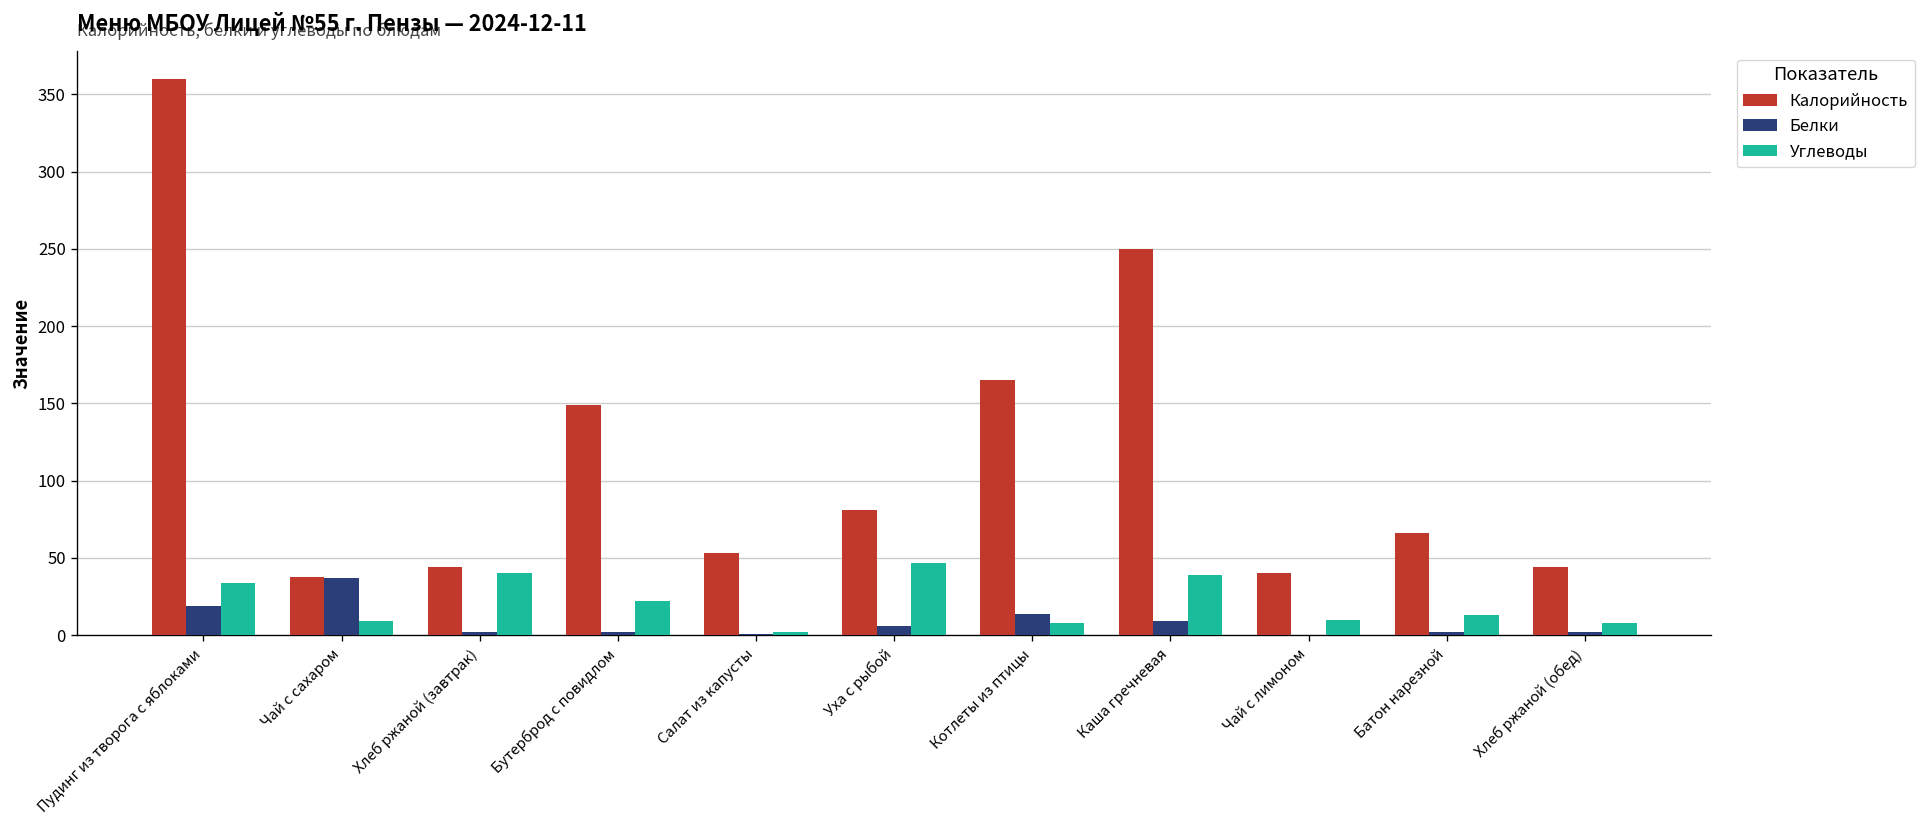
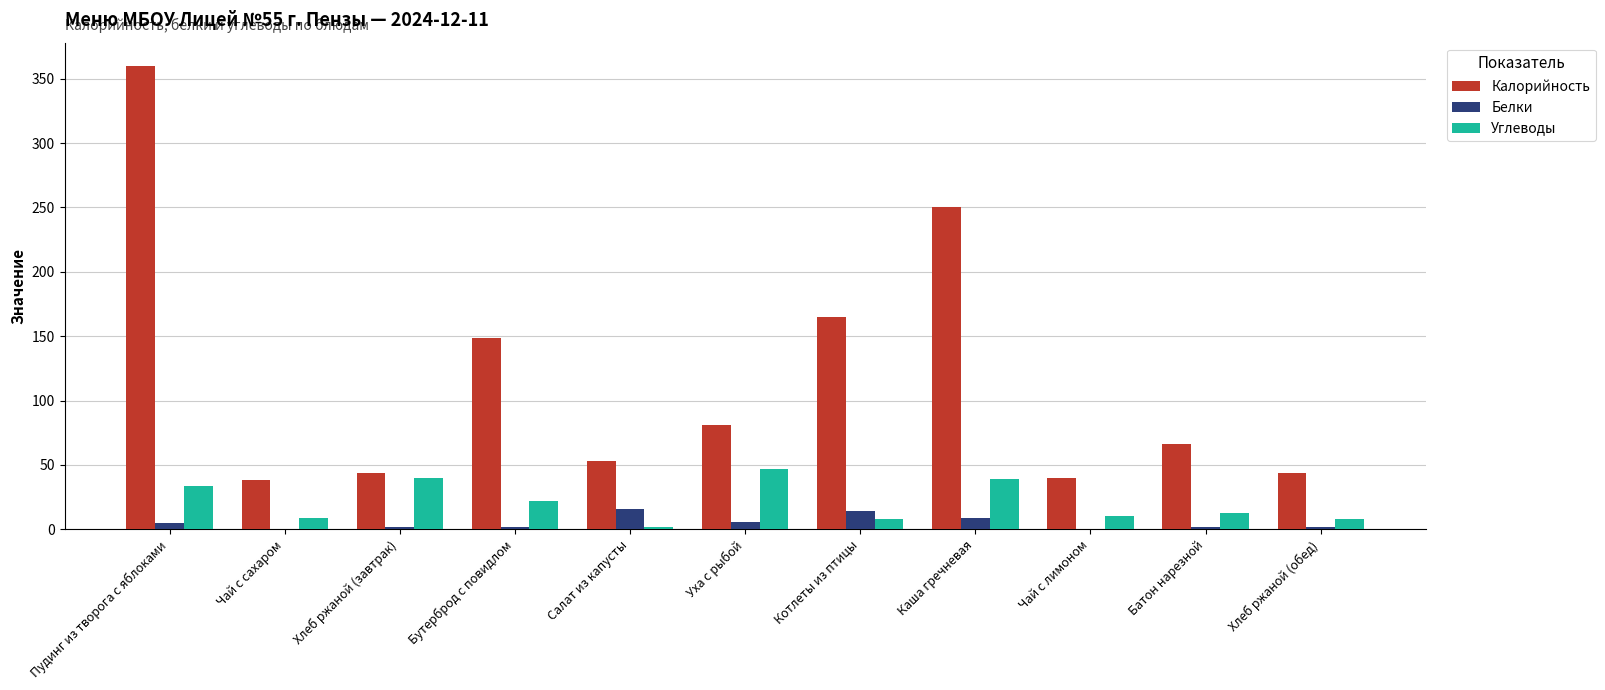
  {
    "Калорийность": {
      "Пудинг из творога с яблоками": 360,
      "Чай с сахаром": 38,
      "Хлеб ржаной (завтрак)": 44,
      "Бутерброд с повидлом": 149,
      "Салат из капусты": 53,
      "Уха с рыбой": 81,
      "Котлеты из птицы": 165,
      "Каша гречневая": 250,
      "Чай с лимоном": 40,
      "Батон нарезной": 66,
      "Хлеб ржаной (обед)": 44
    },
    "Белки": {
-     "Пудинг из творога с яблоками": 19,
-     "Чай с сахаром": 37,
+     "Пудинг из творога с яблоками": 5,
+     "Чай с сахаром": 0,
      "Хлеб ржаной (завтрак)": 2,
      "Бутерброд с повидлом": 2,
-     "Салат из капусты": 1,
+     "Салат из капусты": 16,
      "Уха с рыбой": 6,
      "Котлеты из птицы": 14,
      "Каша гречневая": 9,
      "Чай с лимоном": 0,
      "Батон нарезной": 2,
      "Хлеб ржаной (обед)": 2
    },
    "Углеводы": {
      "Пудинг из творога с яблоками": 34,
      "Чай с сахаром": 9,
      "Хлеб ржаной (завтрак)": 40,
      "Бутерброд с повидлом": 22,
      "Салат из капусты": 2,
      "Уха с рыбой": 47,
      "Котлеты из птицы": 8,
      "Каша гречневая": 39,
      "Чай с лимоном": 10,
      "Батон нарезной": 13,
      "Хлеб ржаной (обед)": 8
    }
  }
